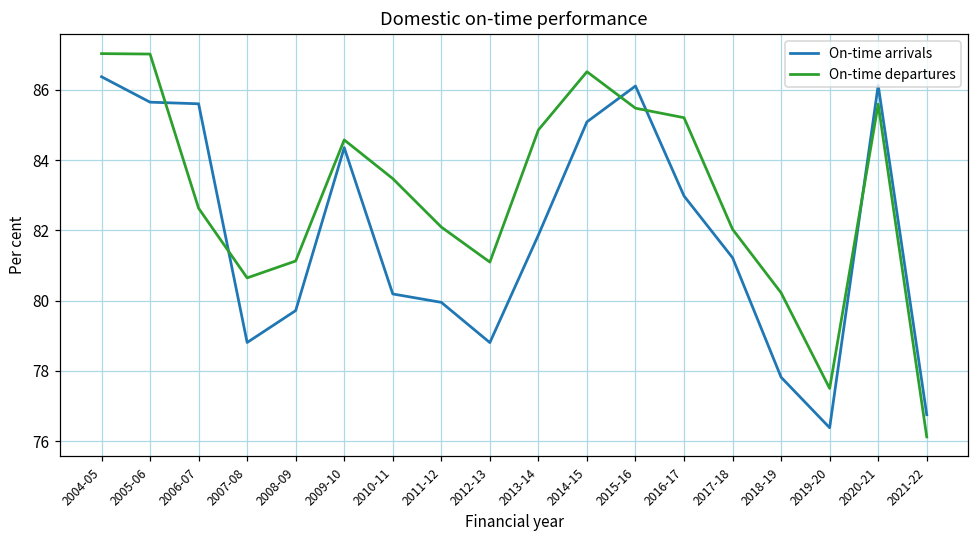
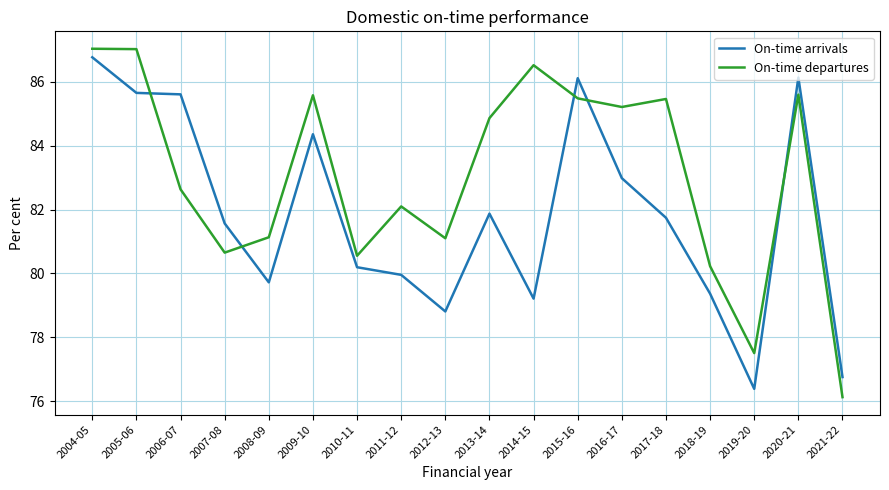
  {
    "On-time arrivals": {
-     "2004-05": 86.4,
+     "2004-05": 86.8,
      "2005-06": 85.7,
      "2006-07": 85.6,
-     "2007-08": 78.8,
+     "2007-08": 81.6,
      "2008-09": 79.7,
      "2009-10": 84.4,
      "2010-11": 80.2,
      "2011-12": 80.0,
      "2012-13": 78.8,
      "2013-14": 81.9,
-     "2014-15": 85.1,
+     "2014-15": 79.2,
      "2015-16": 86.1,
      "2016-17": 83.0,
-     "2017-18": 81.2,
-     "2018-19": 77.8,
+     "2017-18": 81.7,
+     "2018-19": 79.4,
      "2019-20": 76.4,
      "2021-22": 76.8
    },
    "On-time departures": {
      "2004-05": 87.0,
      "2005-06": 87.0,
      "2006-07": 82.6,
      "2007-08": 80.6,
      "2008-09": 81.1,
-     "2009-10": 84.6,
-     "2010-11": 83.5,
+     "2009-10": 85.6,
+     "2010-11": 80.6,
      "2011-12": 82.1,
      "2012-13": 81.1,
      "2013-14": 84.9,
      "2014-15": 86.5,
      "2015-16": 85.5,
      "2016-17": 85.2,
-     "2017-18": 82.0,
+     "2017-18": 85.5,
      "2018-19": 80.2,
      "2019-20": 77.5,
      "2020-21": 85.6,
      "2021-22": 76.1
    }
  }
